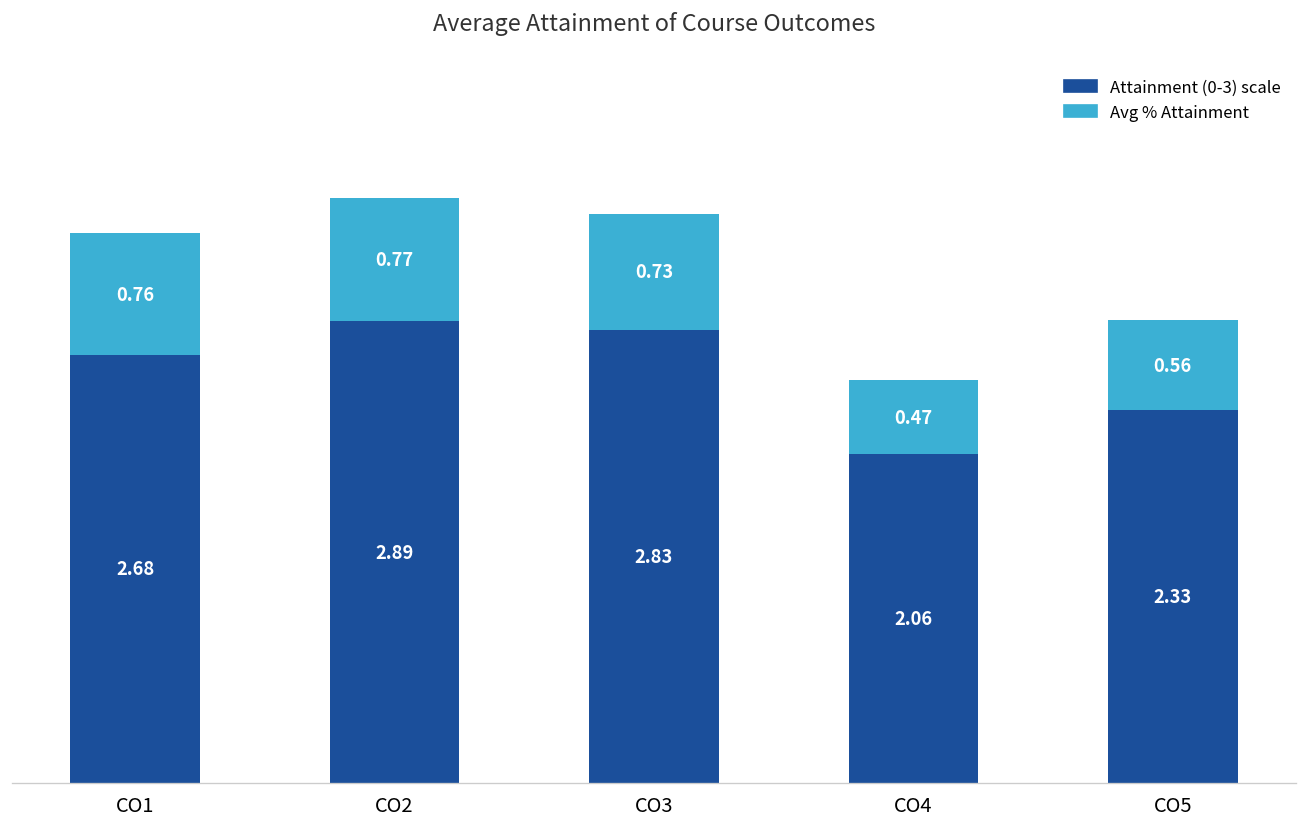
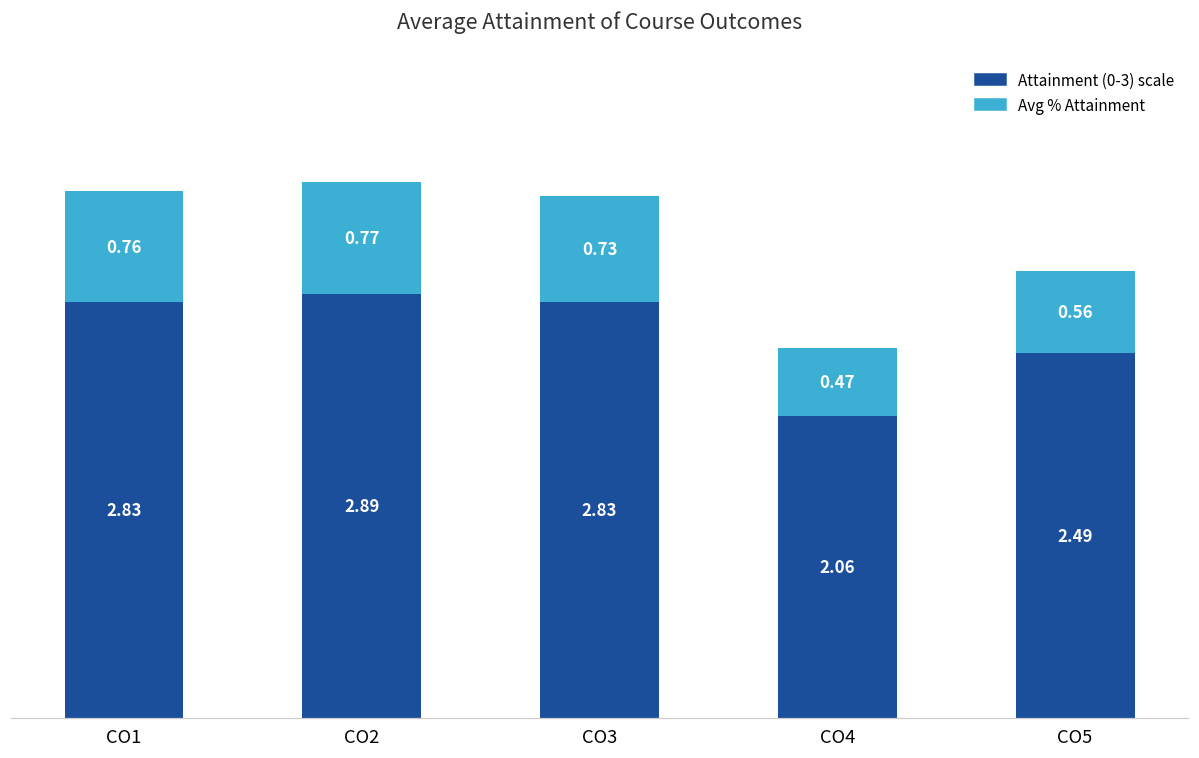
  {
    "Attainment (0-3) scale": {
-     "CO1": 2.68,
+     "CO1": 2.83,
      "CO2": 2.89,
      "CO3": 2.83,
      "CO4": 2.06,
-     "CO5": 2.33
+     "CO5": 2.49
    },
    "Avg % Attainment": {
      "CO1": 0.76,
      "CO2": 0.77,
      "CO3": 0.73,
      "CO4": 0.47,
      "CO5": 0.56
    }
  }
